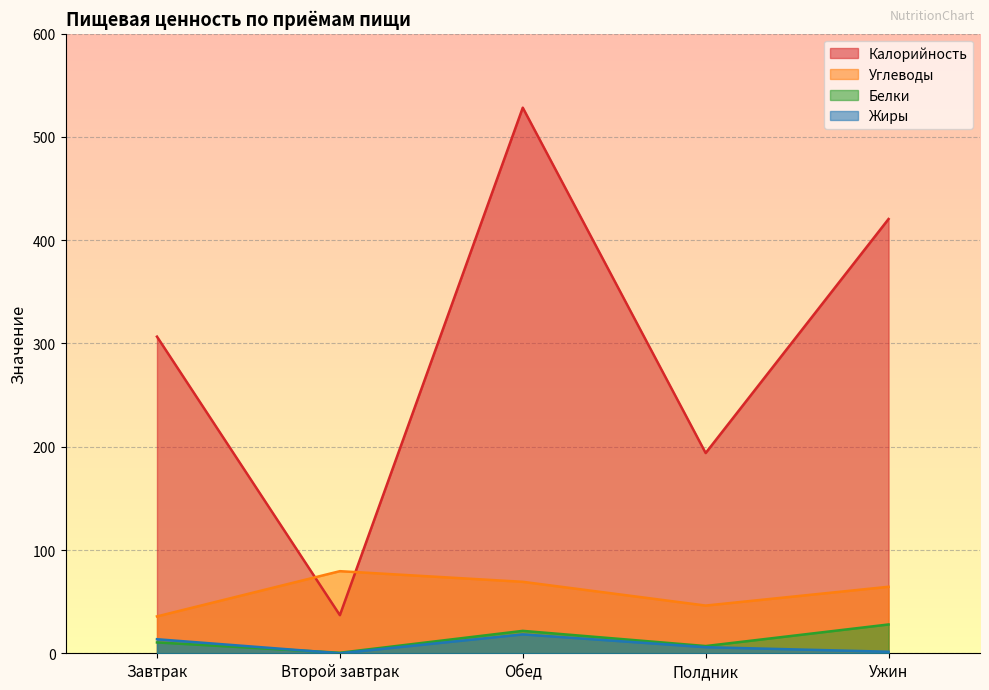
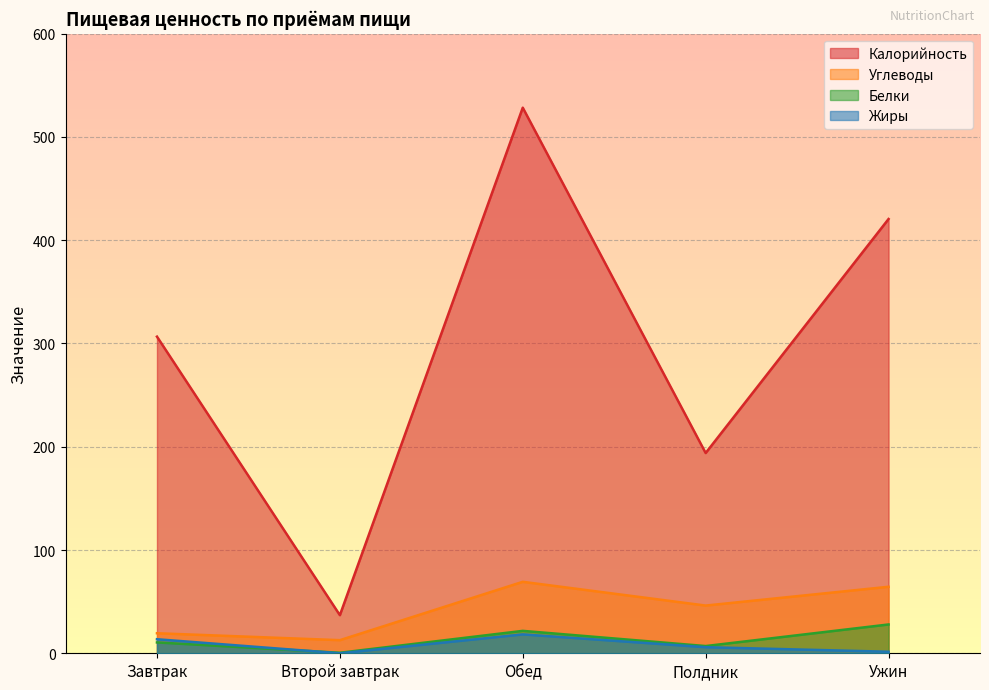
  {
    "Калорийность": {
      "Завтрак": 307,
      "Второй завтрак": 37,
      "Обед": 528,
      "Полдник": 194,
      "Ужин": 421
    },
    "Углеводы": {
-     "Завтрак": 36,
-     "Второй завтрак": 80,
+     "Завтрак": 19,
+     "Второй завтрак": 13,
      "Обед": 69,
      "Полдник": 46,
      "Ужин": 64
    },
    "Белки": {
      "Завтрак": 11,
      "Обед": 22,
      "Ужин": 28
    },
    "Жиры": {
      "Завтрак": 14,
      "Обед": 18,
      "Ужин": 2
    }
  }
